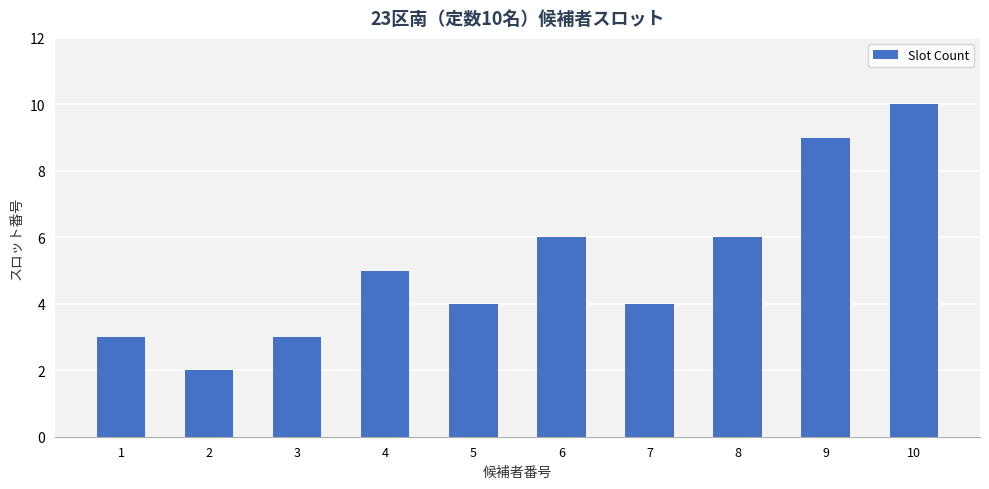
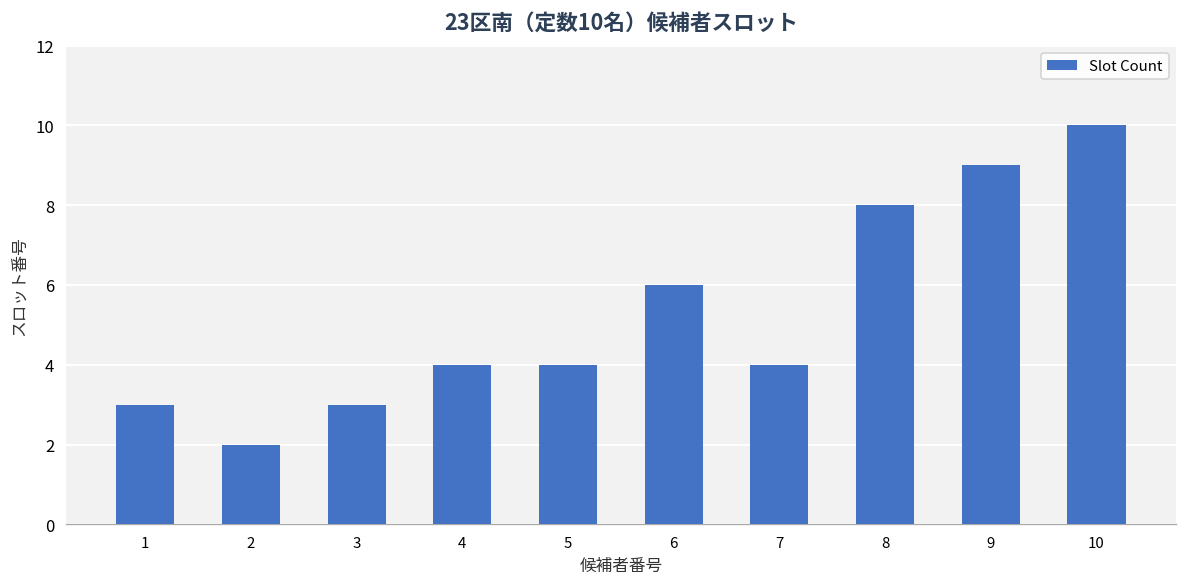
  {
    "1": 3,
    "2": 2,
    "3": 3,
-   "4": 5,
+   "4": 4,
    "5": 4,
    "6": 6,
    "7": 4,
-   "8": 6,
+   "8": 8,
    "9": 9,
    "10": 10
  }
